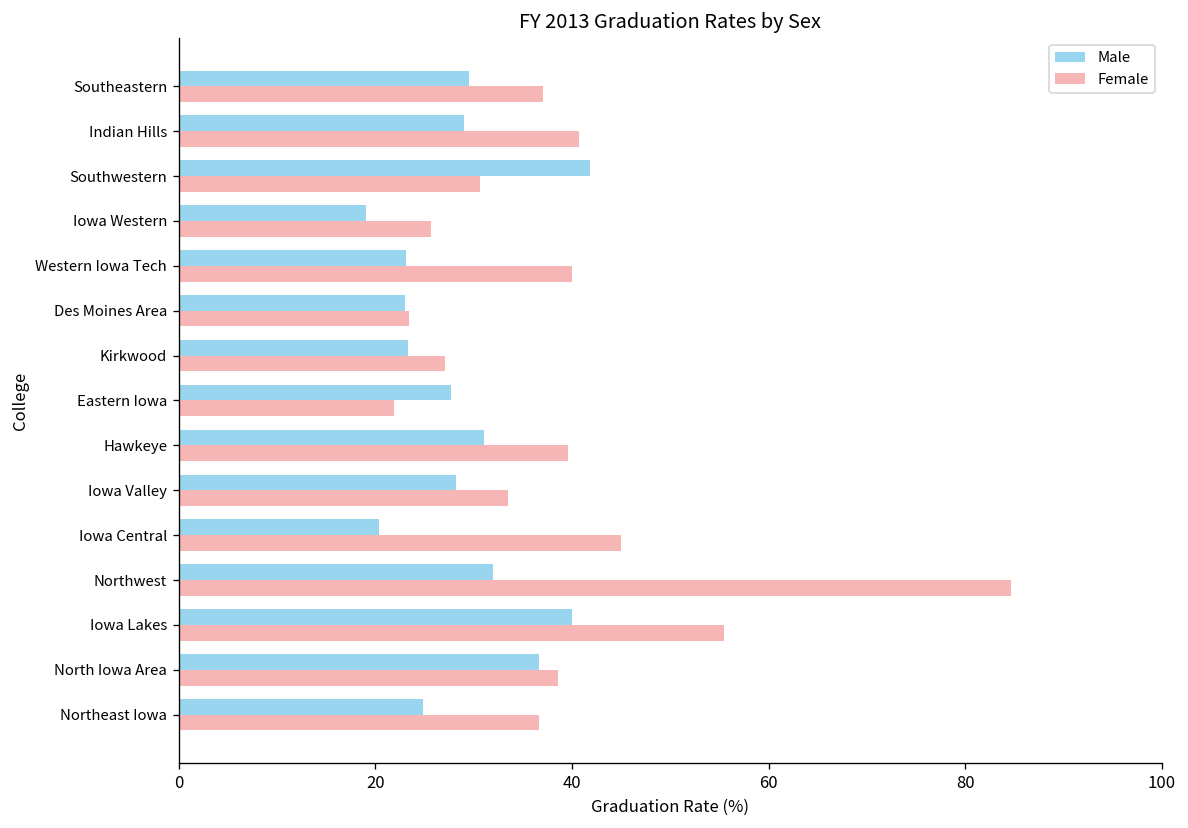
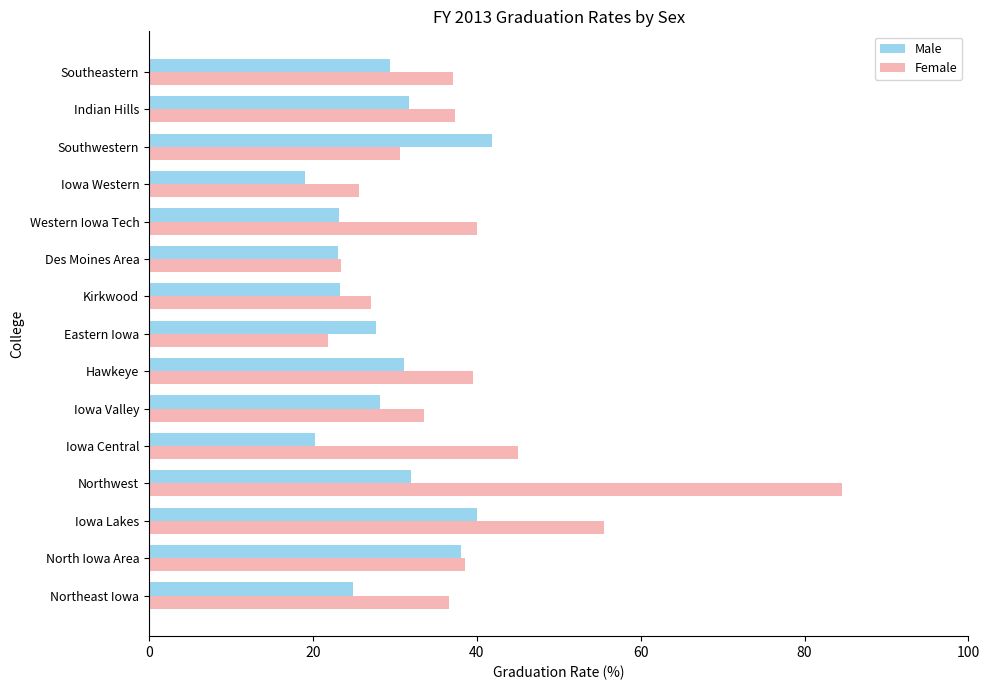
  {
    "Male": {
      "Southeastern": 29,
-     "Indian Hills": 29,
+     "Indian Hills": 32,
      "Southwestern": 42,
      "Iowa Western": 19,
      "Western Iowa Tech": 23,
      "Des Moines Area": 23,
      "Kirkwood": 23,
      "Eastern Iowa": 28,
      "Hawkeye": 31,
      "Iowa Valley": 28,
      "Iowa Central": 20,
      "Northwest": 32,
      "Iowa Lakes": 40,
-     "North Iowa Area": 37,
+     "North Iowa Area": 38,
      "Northeast Iowa": 25
    },
    "Female": {
      "Southeastern": 37,
-     "Indian Hills": 41,
+     "Indian Hills": 37,
      "Southwestern": 31,
      "Iowa Western": 26,
      "Western Iowa Tech": 40,
      "Des Moines Area": 23,
      "Kirkwood": 27,
      "Eastern Iowa": 22,
      "Hawkeye": 40,
      "Iowa Valley": 34,
      "Iowa Central": 45,
      "Northwest": 85,
      "Iowa Lakes": 55,
      "North Iowa Area": 39,
      "Northeast Iowa": 37
    }
  }
